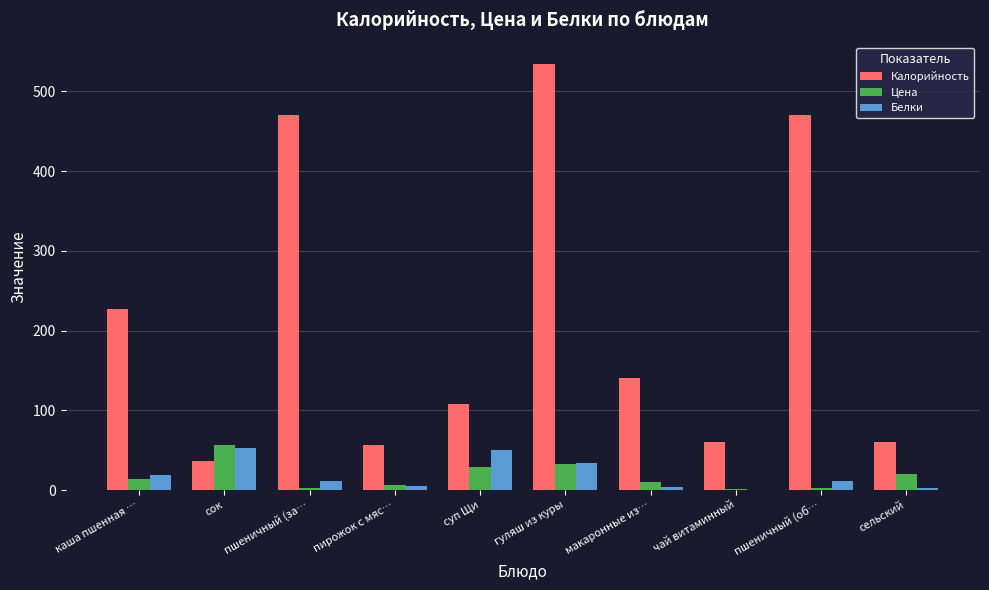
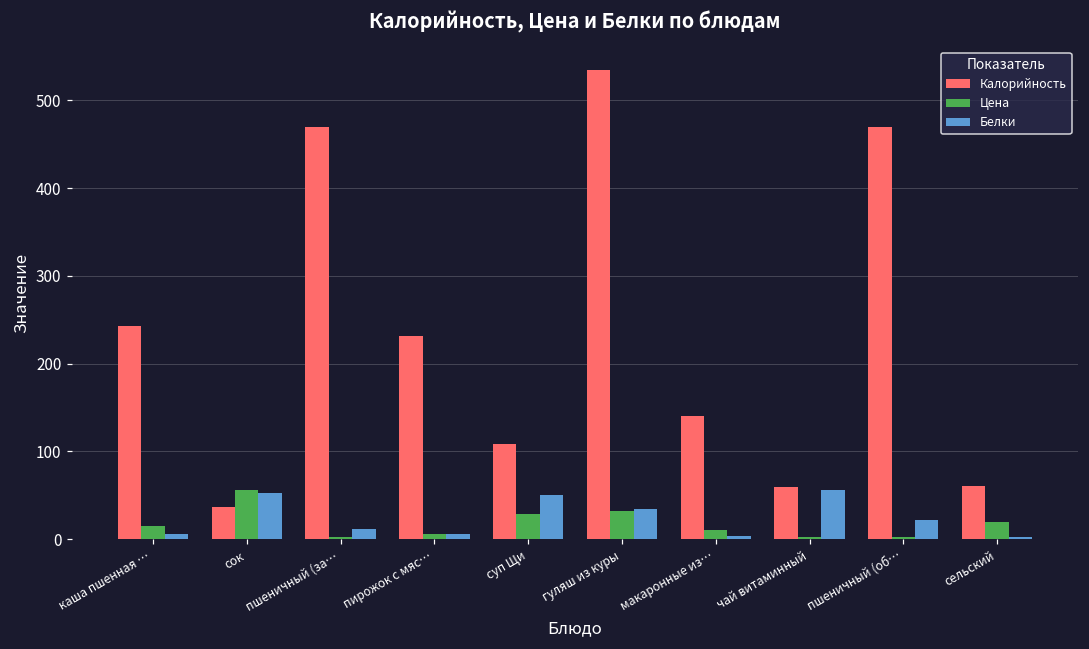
  {
    "Калорийность": {
-     "каша пшенная …": 230,
+     "каша пшенная …": 240,
      "сок": 40,
      "пшеничный (за…": 470,
-     "пирожок с мяс…": 60,
+     "пирожок с мяс…": 230,
      "суп Щи": 110,
      "гуляш из куры": 530,
      "макаронные из…": 140,
      "чай витаминный": 60,
      "пшеничный (об…": 470,
      "сельский": 60
    },
    "Цена": {
      "каша пшенная …": 10,
      "сок": 60,
      "пирожок с мяс…": 10,
      "суп Щи": 30,
      "гуляш из куры": 30,
      "макаронные из…": 10,
      "сельский": 20
    },
    "Белки": {
-     "каша пшенная …": 20,
+     "каша пшенная …": 10,
      "сок": 50,
      "пшеничный (за…": 10,
      "пирожок с мяс…": 10,
      "суп Щи": 50,
      "гуляш из куры": 30,
      "макаронные из…": 0,
-     "чай витаминный": 0,
-     "пшеничный (об…": 10
+     "чай витаминный": 60,
+     "пшеничный (об…": 20
    }
  }
